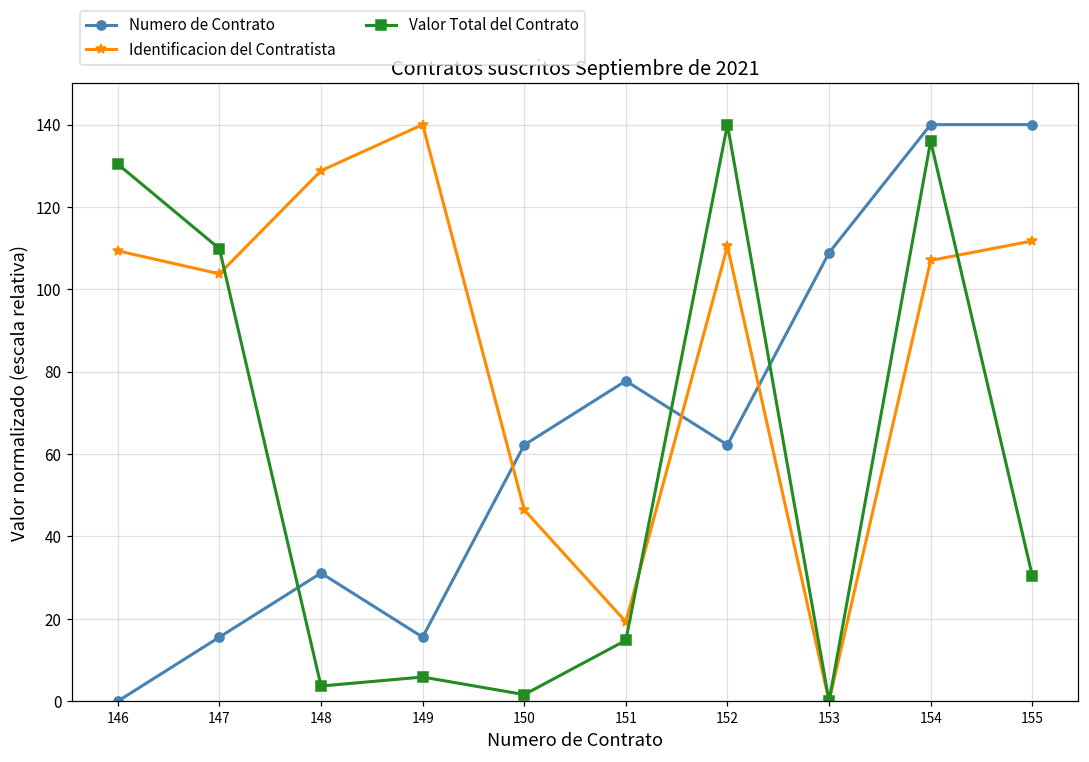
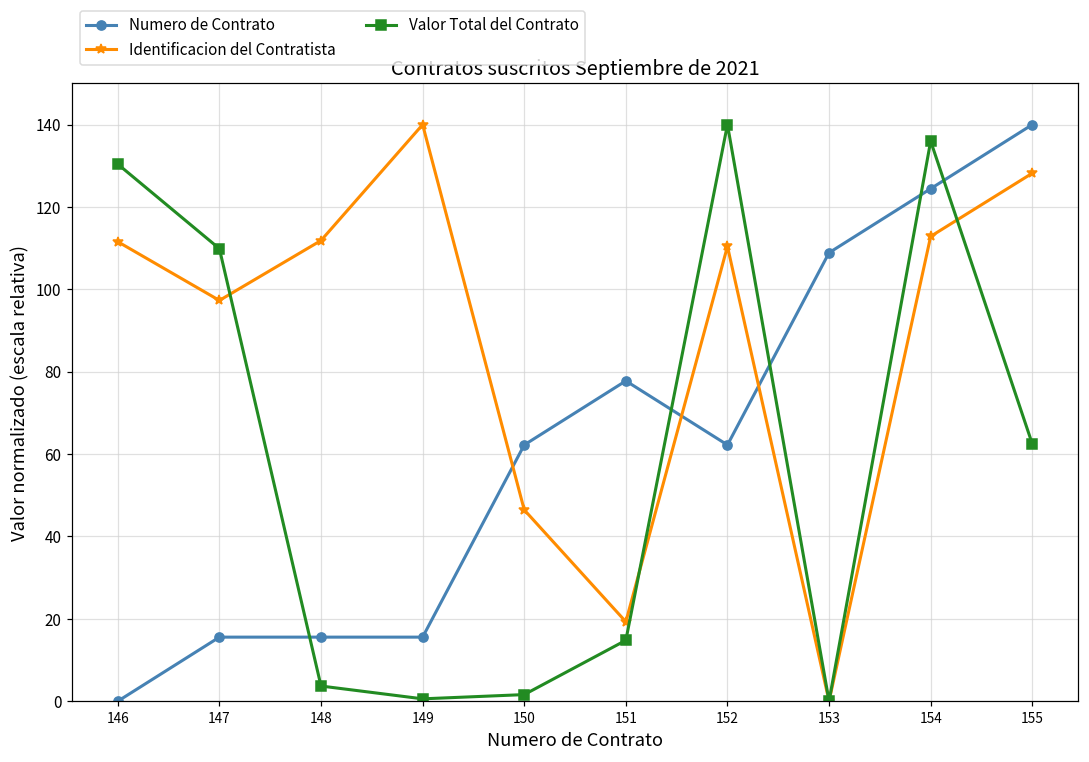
  {
    "Numero de Contrato": {
      "146": 0,
      "147": 16,
-     "148": 31,
+     "148": 16,
      "149": 16,
      "150": 62,
      "151": 78,
      "152": 62,
      "153": 109,
-     "154": 140,
+     "154": 124,
      "155": 140
    },
    "Identificacion del Contratista": {
-     "146": 109,
-     "147": 104,
-     "148": 129,
+     "146": 112,
+     "147": 97,
+     "148": 112,
      "149": 140,
      "150": 46,
      "151": 19,
      "152": 110,
-     "154": 107,
-     "155": 112
+     "154": 113,
+     "155": 128
    },
    "Valor Total del Contrato": {
      "146": 130,
      "147": 110,
      "148": 4,
-     "149": 6,
+     "149": 1,
      "150": 2,
      "151": 15,
      "152": 140,
      "154": 136,
-     "155": 30
+     "155": 62
    }
  }
